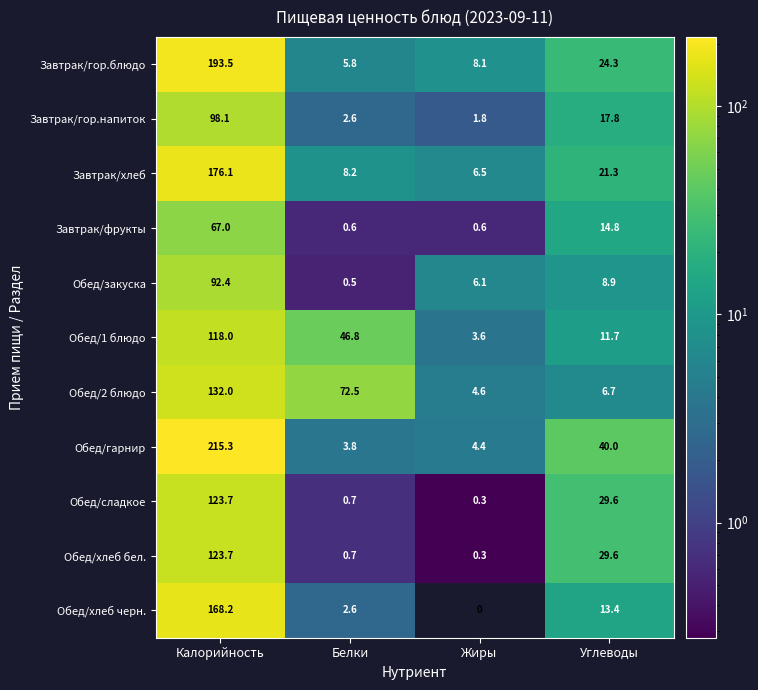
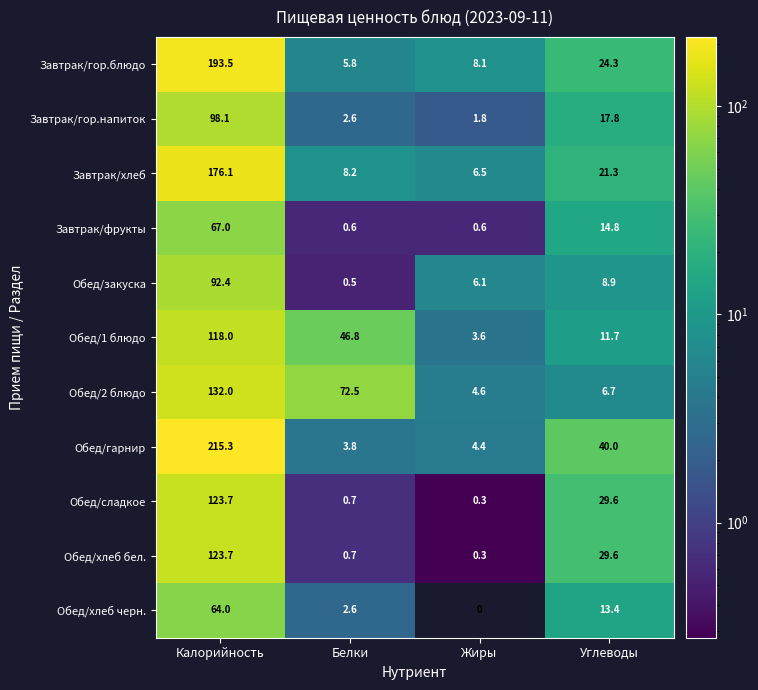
  {
    "Завтрак/гор.блюдо": {
      "Калорийность": 193.5,
      "Белки": 5.8,
      "Жиры": 8.1,
      "Углеводы": 24.3
    },
    "Завтрак/гор.напиток": {
      "Калорийность": 98.1,
      "Белки": 2.6,
      "Жиры": 1.8,
      "Углеводы": 17.8
    },
    "Завтрак/хлеб": {
      "Калорийность": 176.1,
      "Белки": 8.2,
      "Жиры": 6.5,
      "Углеводы": 21.3
    },
    "Завтрак/фрукты": {
      "Калорийность": 67.0,
      "Белки": 0.6,
      "Жиры": 0.6,
      "Углеводы": 14.8
    },
    "Обед/закуска": {
      "Калорийность": 92.4,
      "Белки": 0.5,
      "Жиры": 6.1,
      "Углеводы": 8.9
    },
    "Обед/1 блюдо": {
      "Калорийность": 118.0,
      "Белки": 46.8,
      "Жиры": 3.6,
      "Углеводы": 11.7
    },
    "Обед/2 блюдо": {
      "Калорийность": 132.0,
      "Белки": 72.5,
      "Жиры": 4.6,
      "Углеводы": 6.7
    },
    "Обед/гарнир": {
      "Калорийность": 215.3,
      "Белки": 3.8,
      "Жиры": 4.4,
      "Углеводы": 40.0
    },
    "Обед/сладкое": {
      "Калорийность": 123.7,
      "Белки": 0.7,
      "Жиры": 0.3,
      "Углеводы": 29.6
    },
    "Обед/хлеб бел.": {
      "Калорийность": 123.7,
      "Белки": 0.7,
      "Жиры": 0.3,
      "Углеводы": 29.6
    },
    "Обед/хлеб черн.": {
-     "Калорийность": 168.2,
+     "Калорийность": 64.0,
      "Белки": 2.6,
      "Углеводы": 13.4
    }
  }
